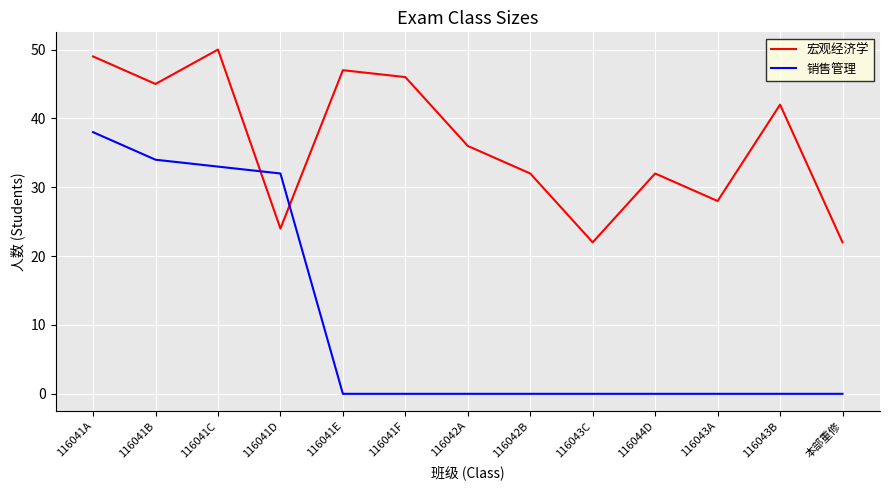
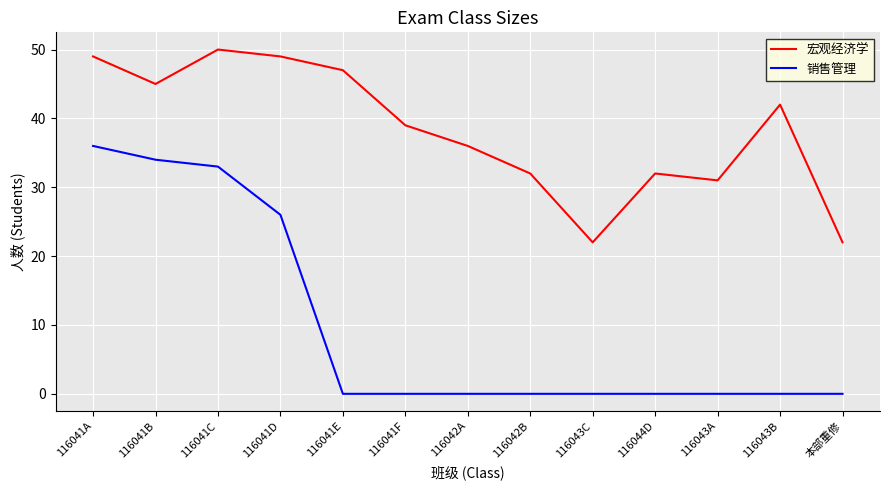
  {
    "宏观经济学": {
      "116041A": 49,
      "116041B": 45,
      "116041C": 50,
-     "116041D": 24,
+     "116041D": 49,
      "116041E": 47,
-     "116041F": 46,
+     "116041F": 39,
      "116042A": 36,
      "116042B": 32,
      "116043C": 22,
      "116044D": 32,
-     "116043A": 28,
+     "116043A": 31,
      "116043B": 42,
      "本部重修": 22
    },
    "销售管理": {
-     "116041A": 38,
+     "116041A": 36,
      "116041B": 34,
      "116041C": 33,
-     "116041D": 32,
+     "116041D": 26,
      "116041E": 0,
      "116041F": 0,
      "116042A": 0,
      "116042B": 0,
      "116043C": 0,
      "116044D": 0,
      "116043A": 0,
      "116043B": 0,
      "本部重修": 0
    }
  }
